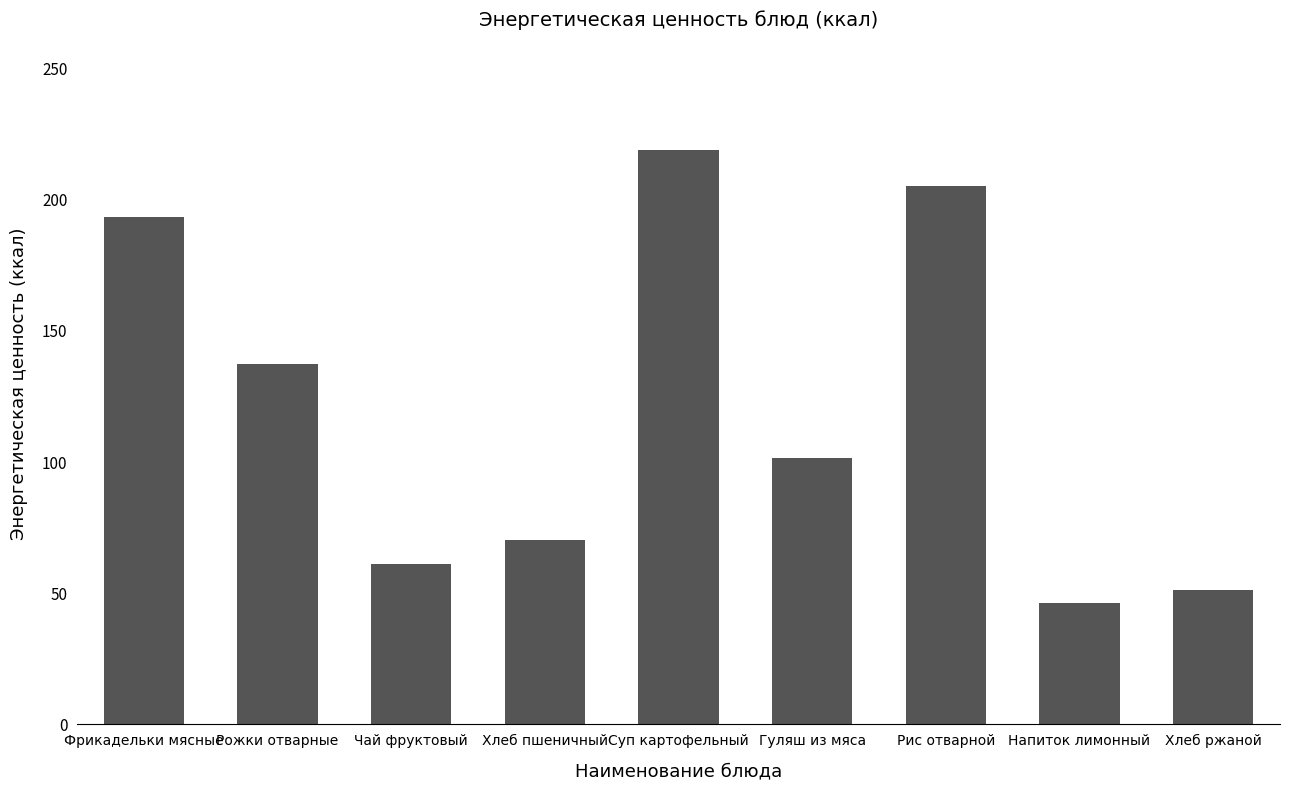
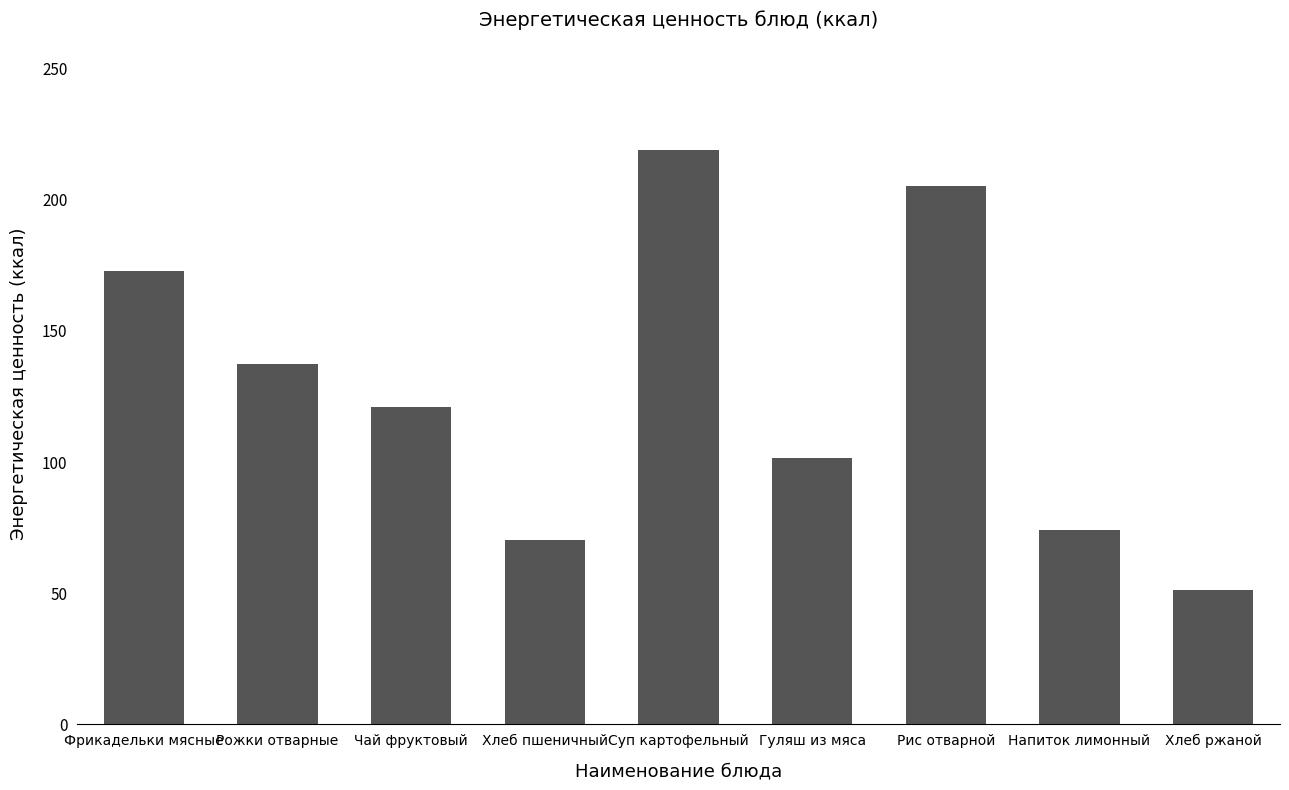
  {
-   "Фрикадельки мясные": 193,
+   "Фрикадельки мясные": 173,
    "Рожки отварные": 138,
-   "Чай фруктовый": 61,
+   "Чай фруктовый": 121,
    "Хлеб пшеничный": 70,
    "Суп картофельный": 219,
    "Гуляш из мяса": 101,
    "Рис отварной": 205,
-   "Напиток лимонный": 46,
+   "Напиток лимонный": 74,
    "Хлеб ржаной": 51
  }
